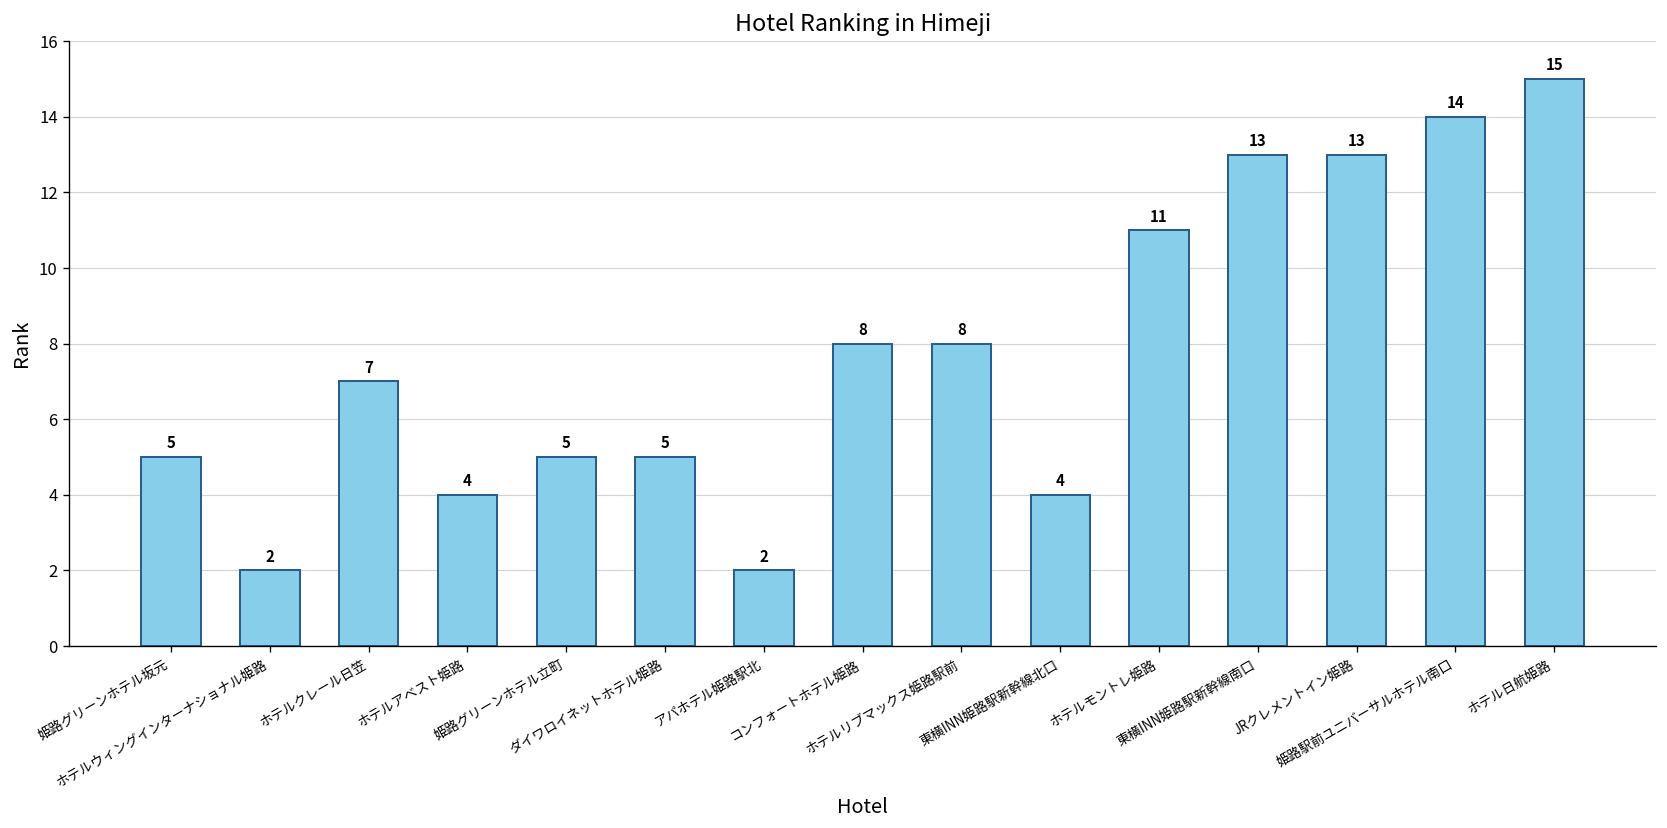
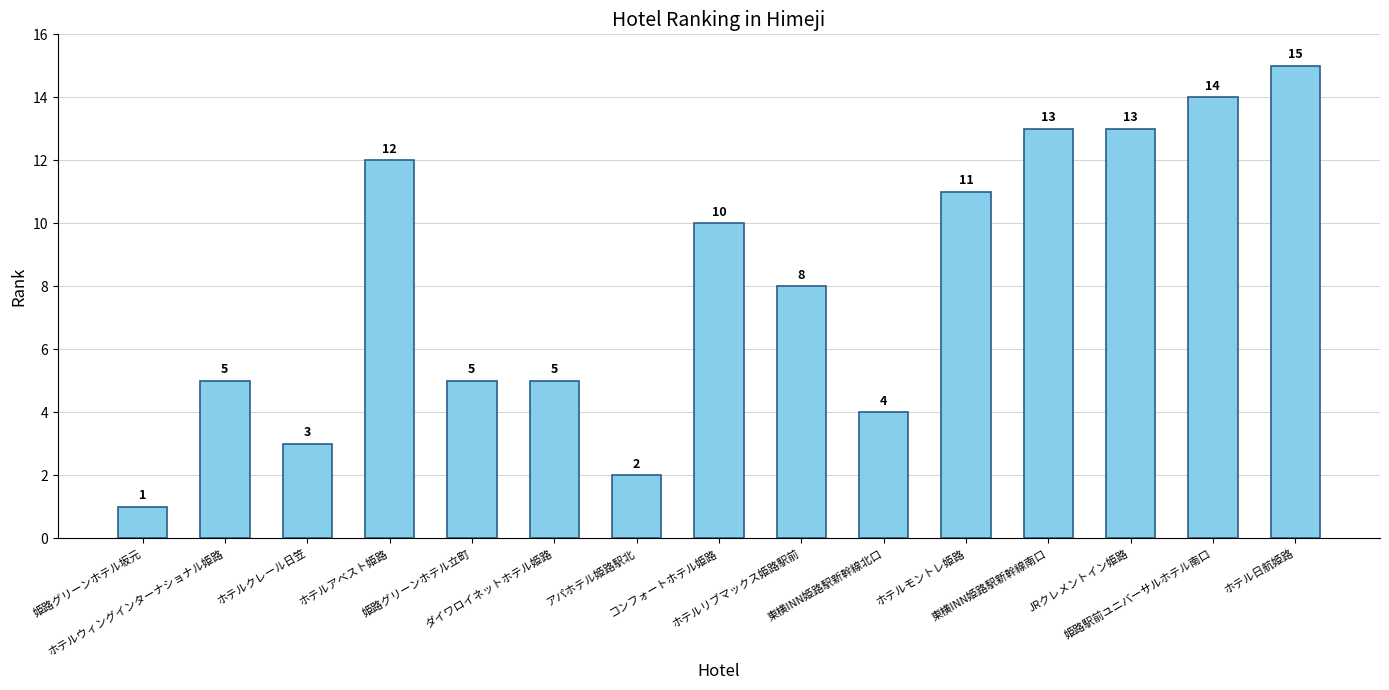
  {
-   "姫路グリーンホテル坂元": 5,
-   "ホテルウィングインターナショナル姫路": 2,
-   "ホテルクレール日笠": 7,
-   "ホテルアベスト姫路": 4,
+   "姫路グリーンホテル坂元": 1,
+   "ホテルウィングインターナショナル姫路": 5,
+   "ホテルクレール日笠": 3,
+   "ホテルアベスト姫路": 12,
    "姫路グリーンホテル立町": 5,
    "ダイワロイネットホテル姫路": 5,
    "アパホテル姫路駅北": 2,
-   "コンフォートホテル姫路": 8,
+   "コンフォートホテル姫路": 10,
    "ホテルリブマックス姫路駅前": 8,
    "東横INN姫路駅新幹線北口": 4,
    "ホテルモントレ姫路": 11,
    "東横INN姫路駅新幹線南口": 13,
    "JRクレメントイン姫路": 13,
    "姫路駅前ユニバーサルホテル南口": 14,
    "ホテル日航姫路": 15
  }
